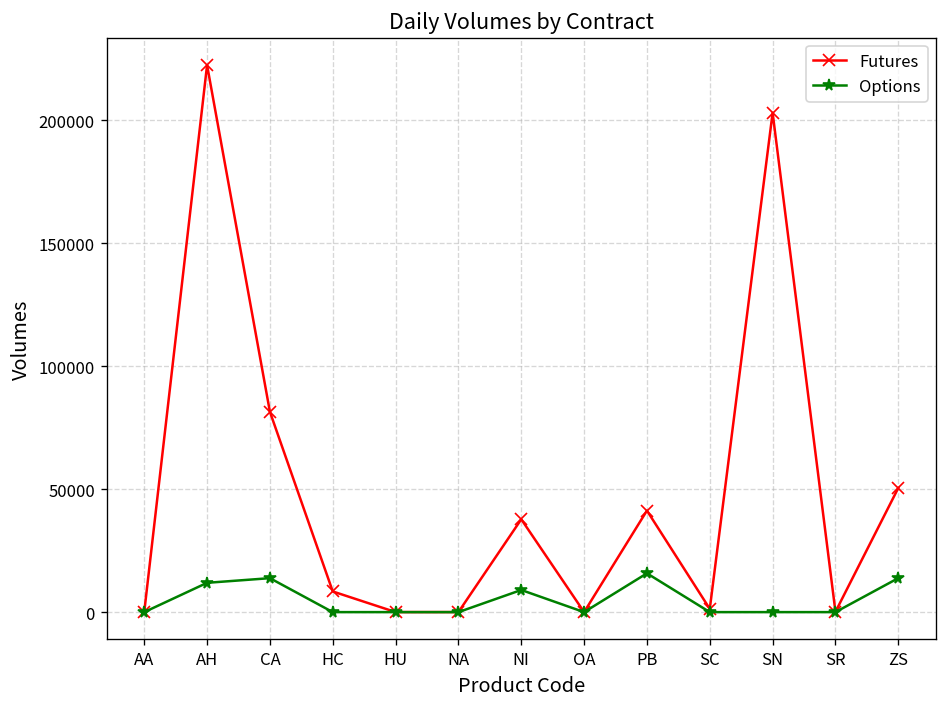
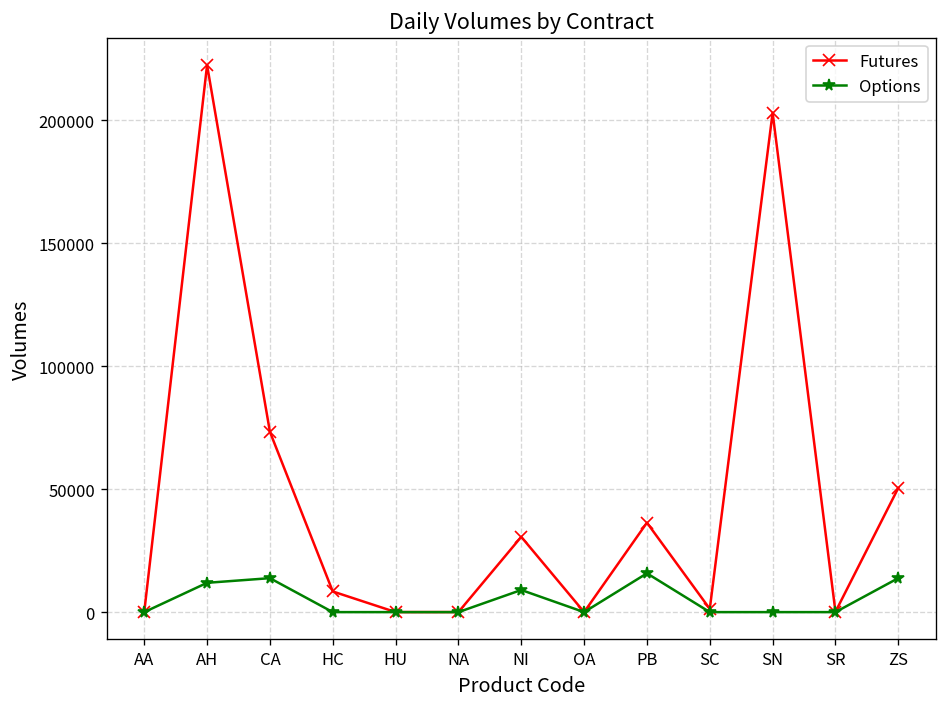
  {
    "Futures": {
      "AH": 222000,
-     "CA": 81000,
+     "CA": 73000,
      "HC": 8000,
-     "NI": 38000,
-     "PB": 41000,
+     "NI": 31000,
+     "PB": 36000,
      "SC": 1000,
      "SN": 203000,
      "ZS": 50000
    },
    "Options": {
      "AH": 12000,
      "CA": 14000,
      "HC": 0,
      "NI": 9000,
      "PB": 16000,
      "SC": 0,
      "SN": 0,
      "ZS": 14000
    }
  }
